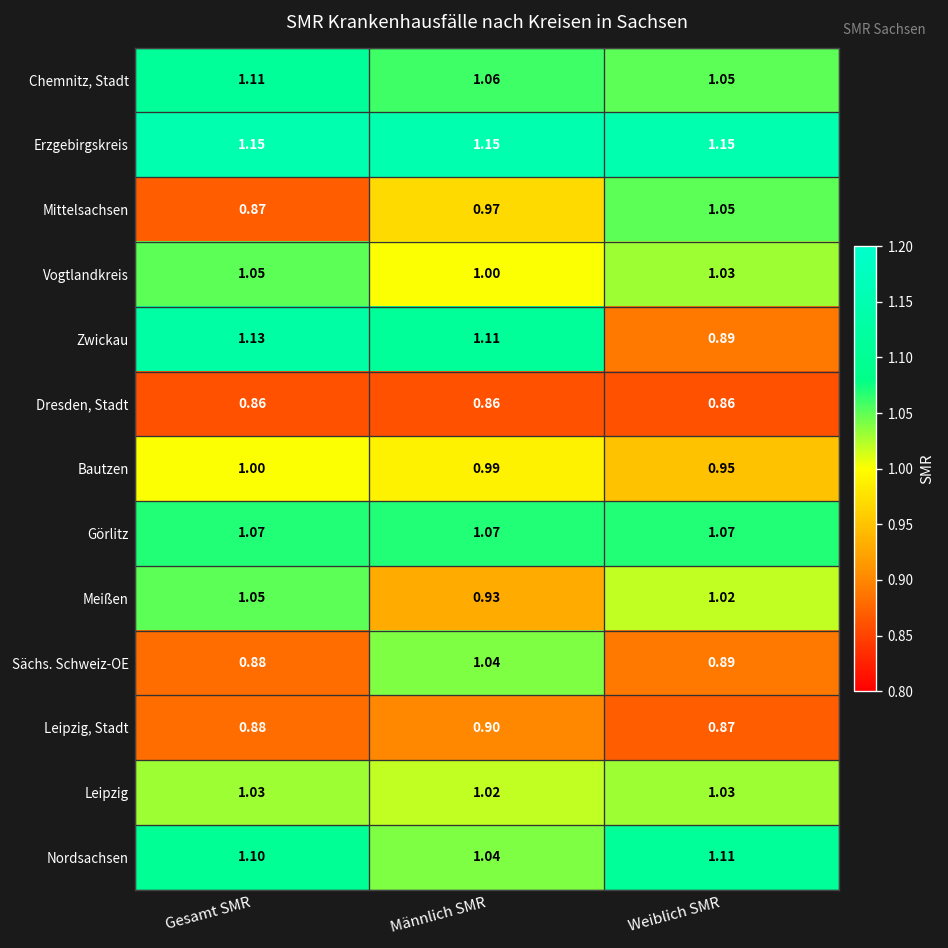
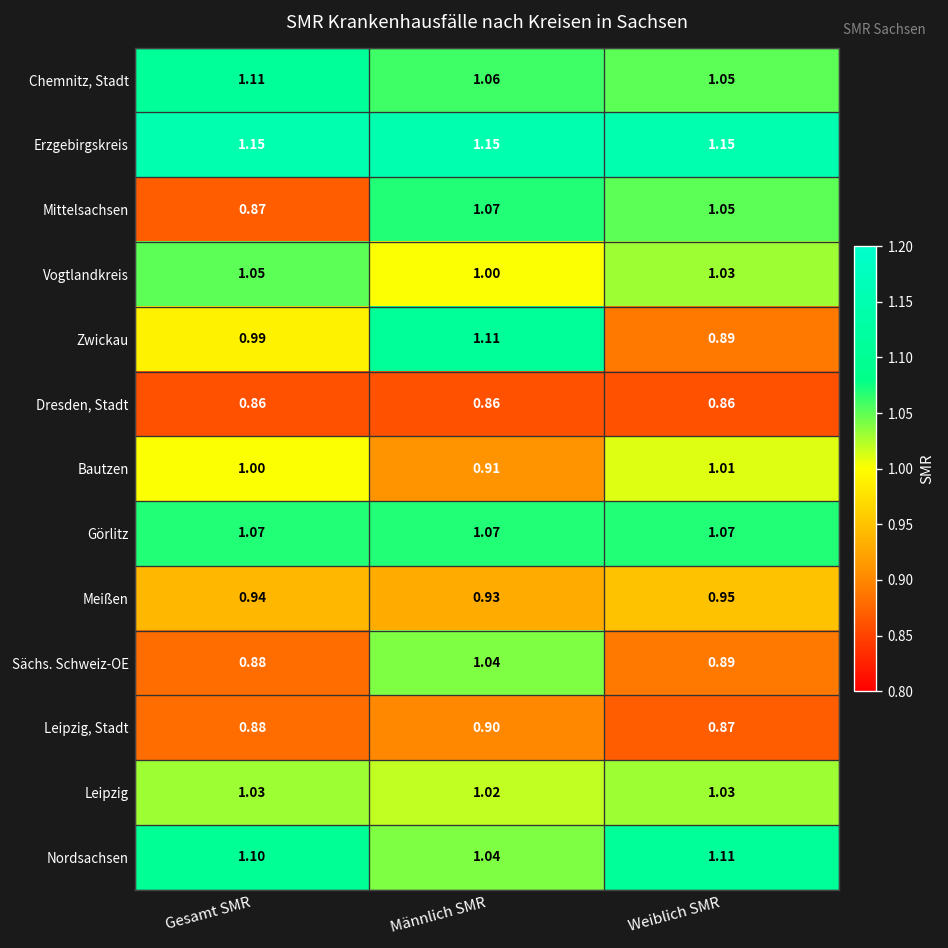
  {
    "Chemnitz, Stadt": {
      "Gesamt SMR": 1.11,
      "Männlich SMR": 1.06,
      "Weiblich SMR": 1.05
    },
    "Erzgebirgskreis": {
      "Gesamt SMR": 1.15,
      "Männlich SMR": 1.15,
      "Weiblich SMR": 1.15
    },
    "Mittelsachsen": {
      "Gesamt SMR": 0.87,
-     "Männlich SMR": 0.97,
+     "Männlich SMR": 1.07,
      "Weiblich SMR": 1.05
    },
    "Vogtlandkreis": {
      "Gesamt SMR": 1.05,
      "Männlich SMR": 1.00,
      "Weiblich SMR": 1.03
    },
    "Zwickau": {
-     "Gesamt SMR": 1.13,
+     "Gesamt SMR": 0.99,
      "Männlich SMR": 1.11,
      "Weiblich SMR": 0.89
    },
    "Dresden, Stadt": {
      "Gesamt SMR": 0.86,
      "Männlich SMR": 0.86,
      "Weiblich SMR": 0.86
    },
    "Bautzen": {
      "Gesamt SMR": 1.00,
-     "Männlich SMR": 0.99,
-     "Weiblich SMR": 0.95
+     "Männlich SMR": 0.91,
+     "Weiblich SMR": 1.01
    },
    "Görlitz": {
      "Gesamt SMR": 1.07,
      "Männlich SMR": 1.07,
      "Weiblich SMR": 1.07
    },
    "Meißen": {
-     "Gesamt SMR": 1.05,
+     "Gesamt SMR": 0.94,
      "Männlich SMR": 0.93,
-     "Weiblich SMR": 1.02
+     "Weiblich SMR": 0.95
    },
    "Sächs. Schweiz-OE": {
      "Gesamt SMR": 0.88,
      "Männlich SMR": 1.04,
      "Weiblich SMR": 0.89
    },
    "Leipzig, Stadt": {
      "Gesamt SMR": 0.88,
      "Männlich SMR": 0.90,
      "Weiblich SMR": 0.87
    },
    "Leipzig": {
      "Gesamt SMR": 1.03,
      "Männlich SMR": 1.02,
      "Weiblich SMR": 1.03
    },
    "Nordsachsen": {
      "Gesamt SMR": 1.10,
      "Männlich SMR": 1.04,
      "Weiblich SMR": 1.11
    }
  }
